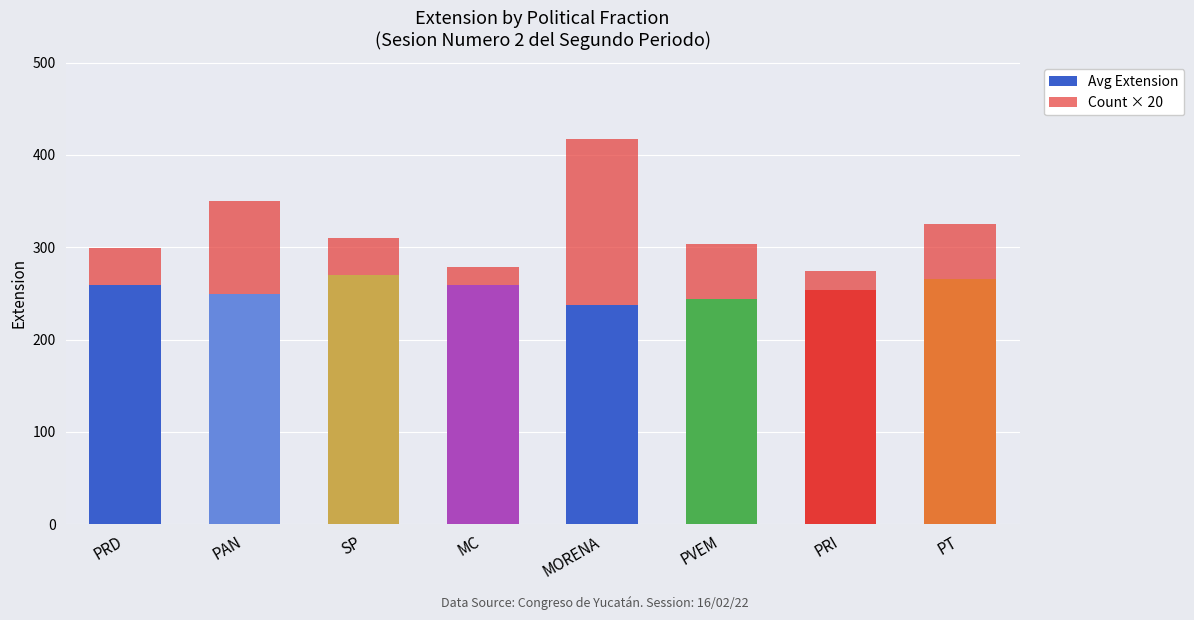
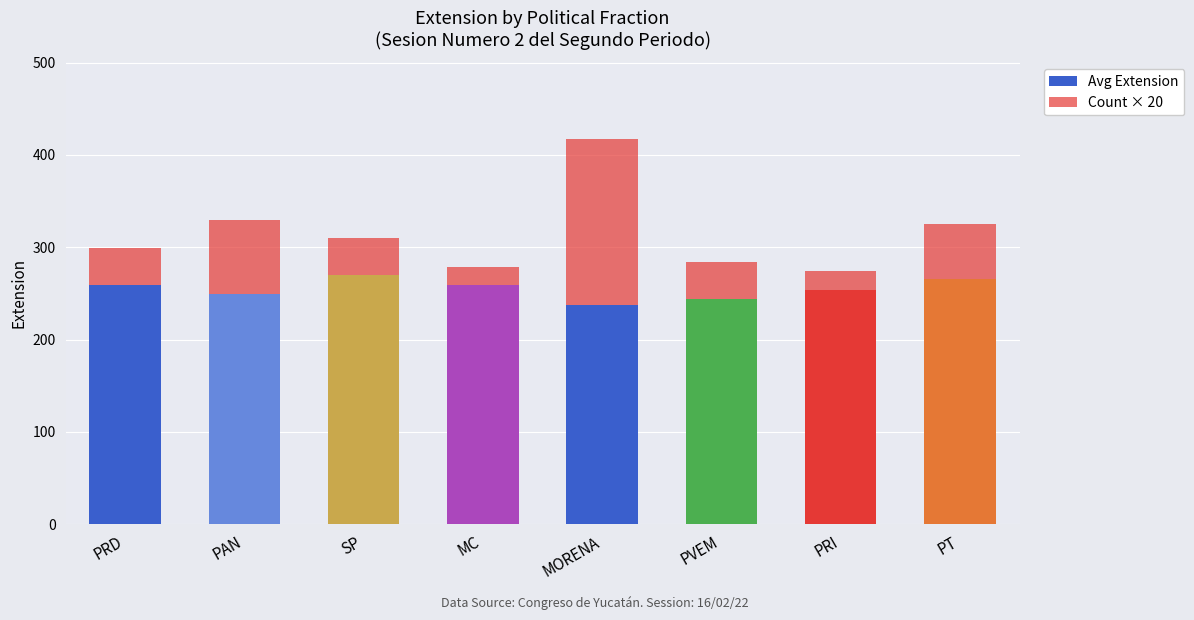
  {
    "Avg Extension": {
      "PRD": 260,
      "PAN": 250,
      "SP": 270,
      "MC": 260,
      "MORENA": 240,
      "PVEM": 240,
      "PRI": 250,
      "PT": 270
    },
    "Count × 20": {
      "PRD": 40,
-     "PAN": 100,
+     "PAN": 80,
      "SP": 40,
      "MC": 20,
      "MORENA": 180,
-     "PVEM": 60,
+     "PVEM": 40,
      "PRI": 20,
      "PT": 60
    }
  }
